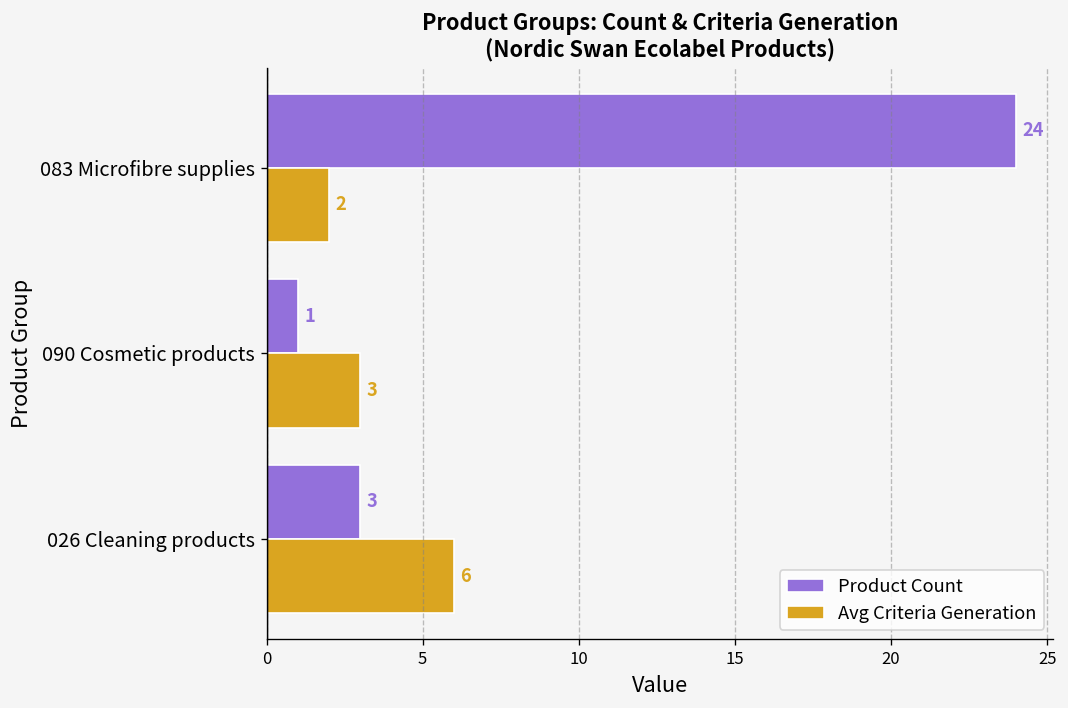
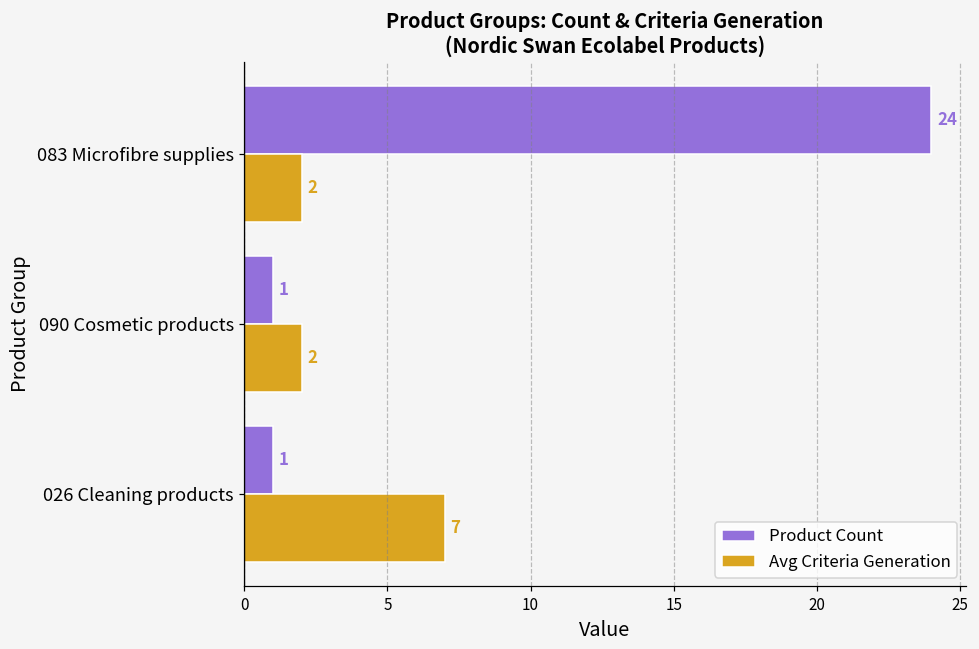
  {
    "Product Count": {
      "083 Microfibre supplies": 24,
      "090 Cosmetic products": 1,
-     "026 Cleaning products": 3
+     "026 Cleaning products": 1
    },
    "Avg Criteria Generation": {
      "083 Microfibre supplies": 2,
-     "090 Cosmetic products": 3,
-     "026 Cleaning products": 6
+     "090 Cosmetic products": 2,
+     "026 Cleaning products": 7
    }
  }
